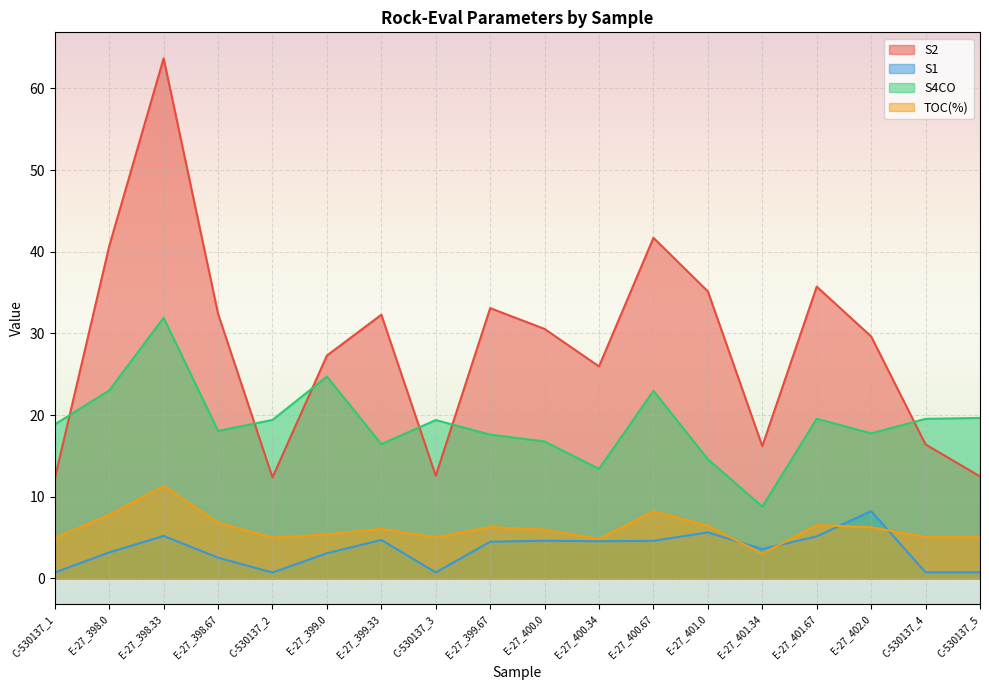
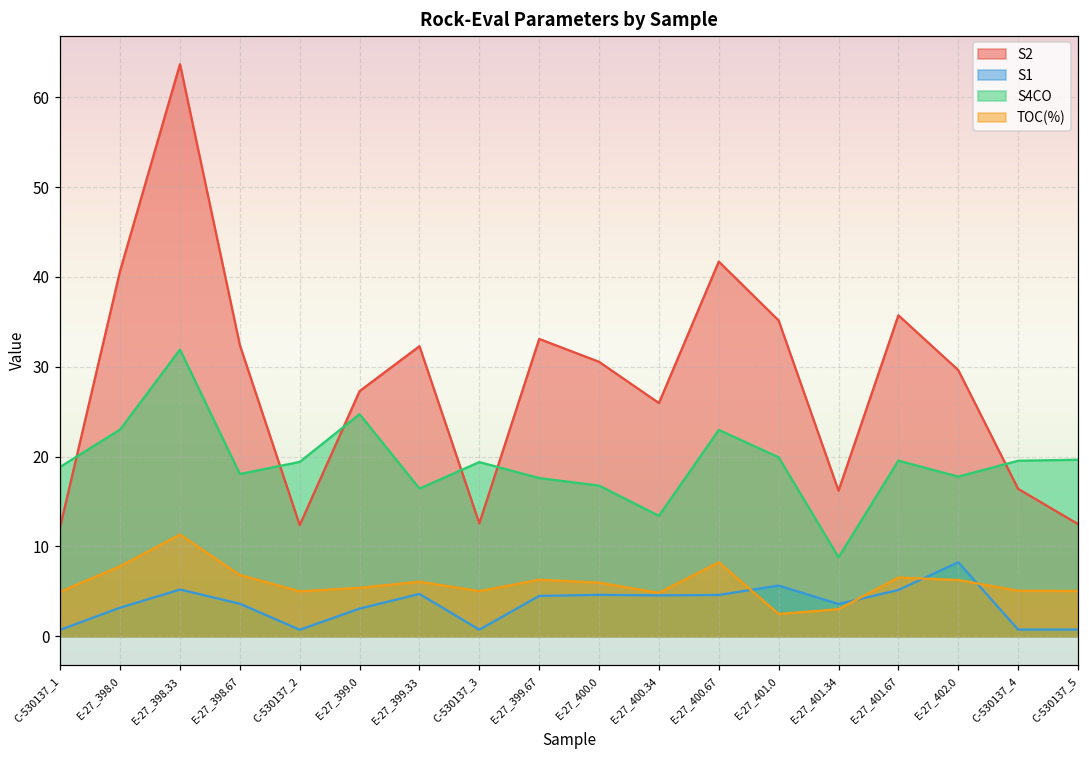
  {
    "S2": {
      "C-530137_1": 12,
      "E-27_398.0": 41,
      "E-27_398.33": 64,
      "E-27_398.67": 32,
      "C-530137_2": 12,
      "E-27_399.0": 27,
      "E-27_399.33": 32,
      "C-530137_3": 13,
      "E-27_399.67": 33,
      "E-27_400.0": 31,
      "E-27_400.34": 26,
      "E-27_400.67": 42,
      "E-27_401.0": 35,
      "E-27_401.34": 16,
      "E-27_401.67": 36,
      "E-27_402.0": 30,
      "C-530137_4": 16,
      "C-530137_5": 12
    },
    "S1": {
      "C-530137_1": 1,
      "E-27_398.0": 3,
      "E-27_398.33": 5,
-     "E-27_398.67": 3,
+     "E-27_398.67": 4,
      "C-530137_2": 1,
      "E-27_399.0": 3,
      "E-27_399.33": 5,
      "C-530137_3": 1,
      "E-27_399.67": 4,
      "E-27_400.0": 5,
      "E-27_400.67": 5,
      "E-27_401.0": 6,
      "E-27_401.34": 4,
      "E-27_401.67": 5,
      "E-27_402.0": 8,
      "C-530137_4": 1,
      "C-530137_5": 1
    },
    "S4CO": {
      "C-530137_1": 19,
      "E-27_398.0": 23,
      "E-27_398.33": 32,
      "E-27_398.67": 18,
      "C-530137_2": 19,
      "E-27_399.0": 25,
      "E-27_399.33": 16,
      "C-530137_3": 19,
      "E-27_399.67": 18,
      "E-27_400.0": 17,
      "E-27_400.34": 13,
      "E-27_400.67": 23,
-     "E-27_401.0": 15,
+     "E-27_401.0": 20,
      "E-27_401.34": 9,
      "E-27_401.67": 20,
      "E-27_402.0": 18,
      "C-530137_4": 20,
      "C-530137_5": 20
    },
    "TOC(%)": {
      "C-530137_1": 5,
      "E-27_398.0": 8,
      "E-27_398.33": 11,
      "E-27_398.67": 7,
      "C-530137_2": 5,
      "E-27_399.0": 5,
      "E-27_399.33": 6,
      "C-530137_3": 5,
      "E-27_399.67": 6,
      "E-27_400.0": 6,
      "E-27_400.67": 8,
-     "E-27_401.0": 6,
+     "E-27_401.0": 2,
      "E-27_401.34": 3,
      "E-27_401.67": 7,
      "E-27_402.0": 6,
      "C-530137_4": 5,
      "C-530137_5": 5
    }
  }
